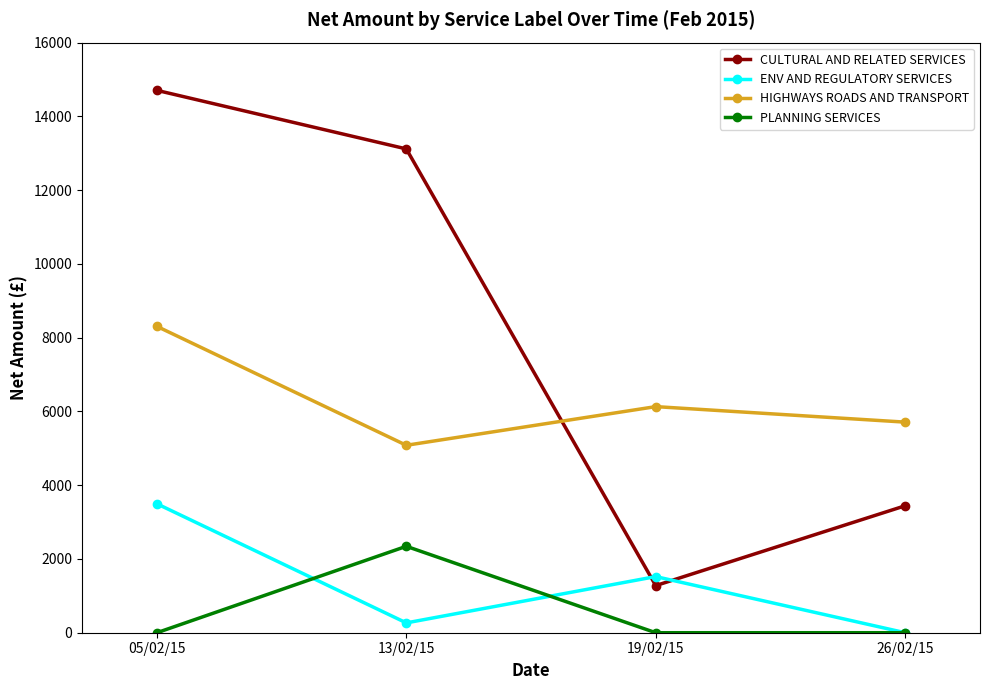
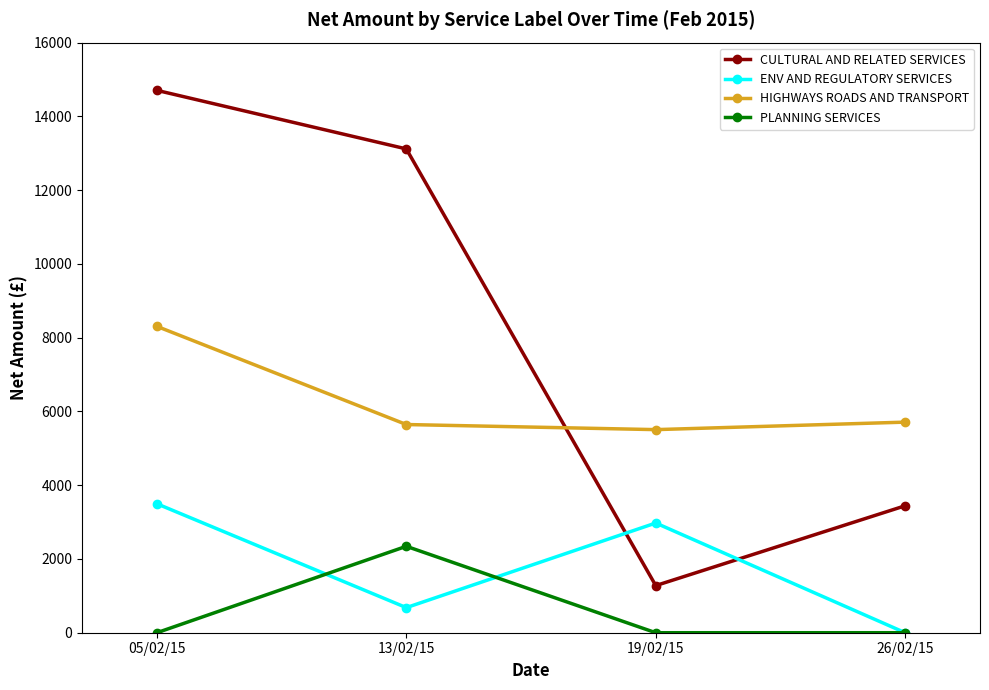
  {
    "CULTURAL AND RELATED SERVICES": {
      "05/02/15": 14700,
      "13/02/15": 13100,
      "19/02/15": 1300,
      "26/02/15": 3400
    },
    "ENV AND REGULATORY SERVICES": {
      "05/02/15": 3500,
-     "13/02/15": 300,
-     "19/02/15": 1500
+     "13/02/15": 700,
+     "19/02/15": 3000
    },
    "HIGHWAYS ROADS AND TRANSPORT": {
      "05/02/15": 8300,
-     "13/02/15": 5100,
-     "19/02/15": 6100,
+     "13/02/15": 5600,
+     "19/02/15": 5500,
      "26/02/15": 5700
    },
    "PLANNING SERVICES": {
      "05/02/15": 0,
      "13/02/15": 2300,
      "19/02/15": 0
    }
  }
